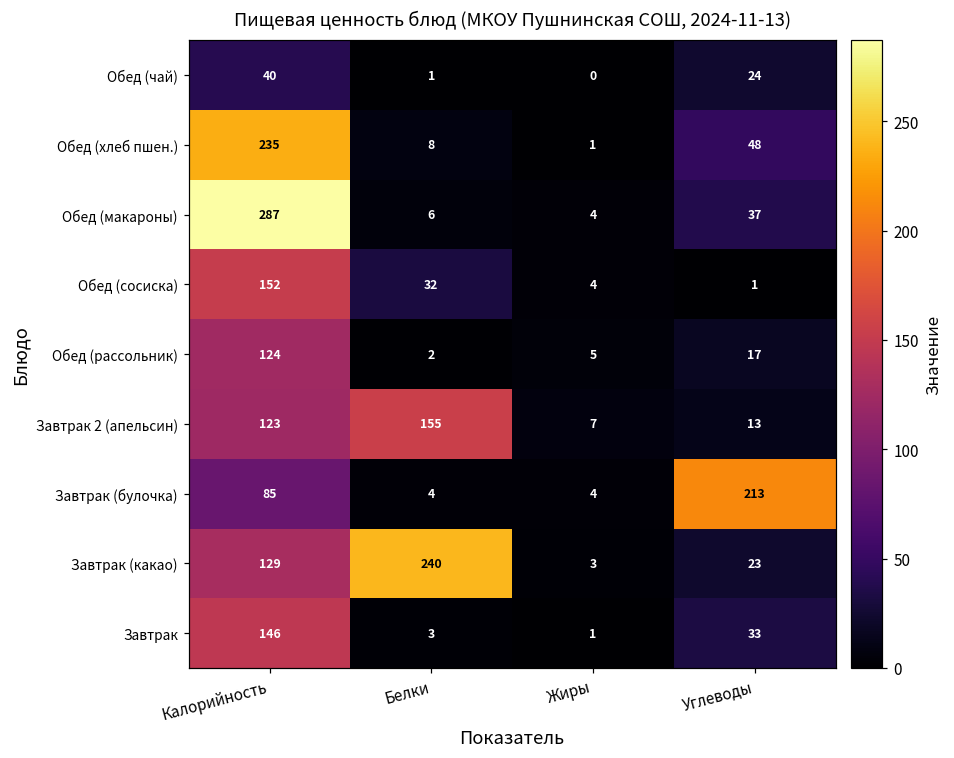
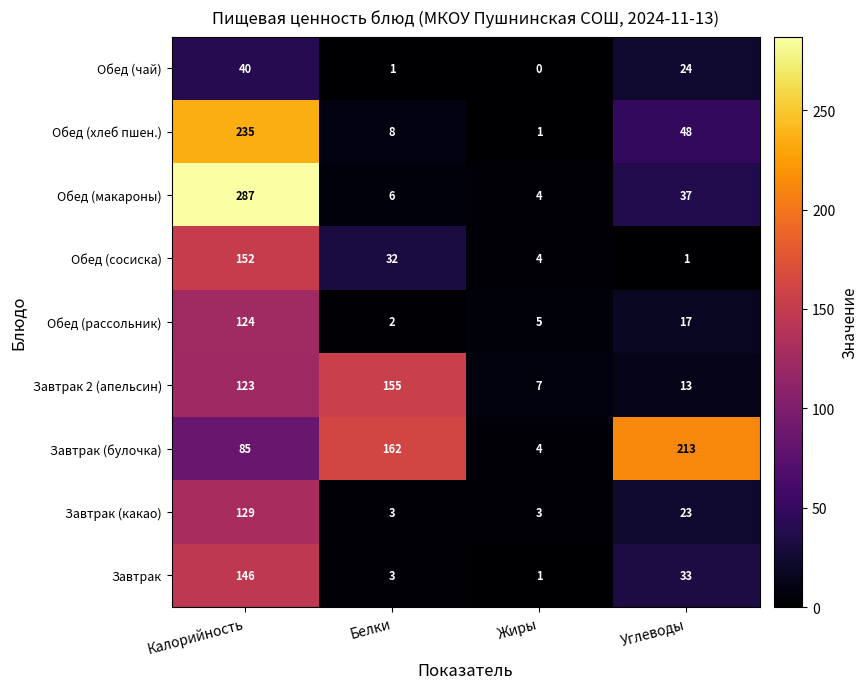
  {
    "Обед (чай)": {
      "Калорийность": 40,
      "Белки": 1,
      "Жиры": 0,
      "Углеводы": 24
    },
    "Обед (хлеб пшен.)": {
      "Калорийность": 235,
      "Белки": 8,
      "Жиры": 1,
      "Углеводы": 48
    },
    "Обед (макароны)": {
      "Калорийность": 287,
      "Белки": 6,
      "Жиры": 4,
      "Углеводы": 37
    },
    "Обед (сосиска)": {
      "Калорийность": 152,
      "Белки": 32,
      "Жиры": 4,
      "Углеводы": 1
    },
    "Обед (рассольник)": {
      "Калорийность": 124,
      "Белки": 2,
      "Жиры": 5,
      "Углеводы": 17
    },
    "Завтрак 2 (апельсин)": {
      "Калорийность": 123,
      "Белки": 155,
      "Жиры": 7,
      "Углеводы": 13
    },
    "Завтрак (булочка)": {
      "Калорийность": 85,
-     "Белки": 4,
+     "Белки": 162,
      "Жиры": 4,
      "Углеводы": 213
    },
    "Завтрак (какао)": {
      "Калорийность": 129,
-     "Белки": 240,
+     "Белки": 3,
      "Жиры": 3,
      "Углеводы": 23
    },
    "Завтрак": {
      "Калорийность": 146,
      "Белки": 3,
      "Жиры": 1,
      "Углеводы": 33
    }
  }
